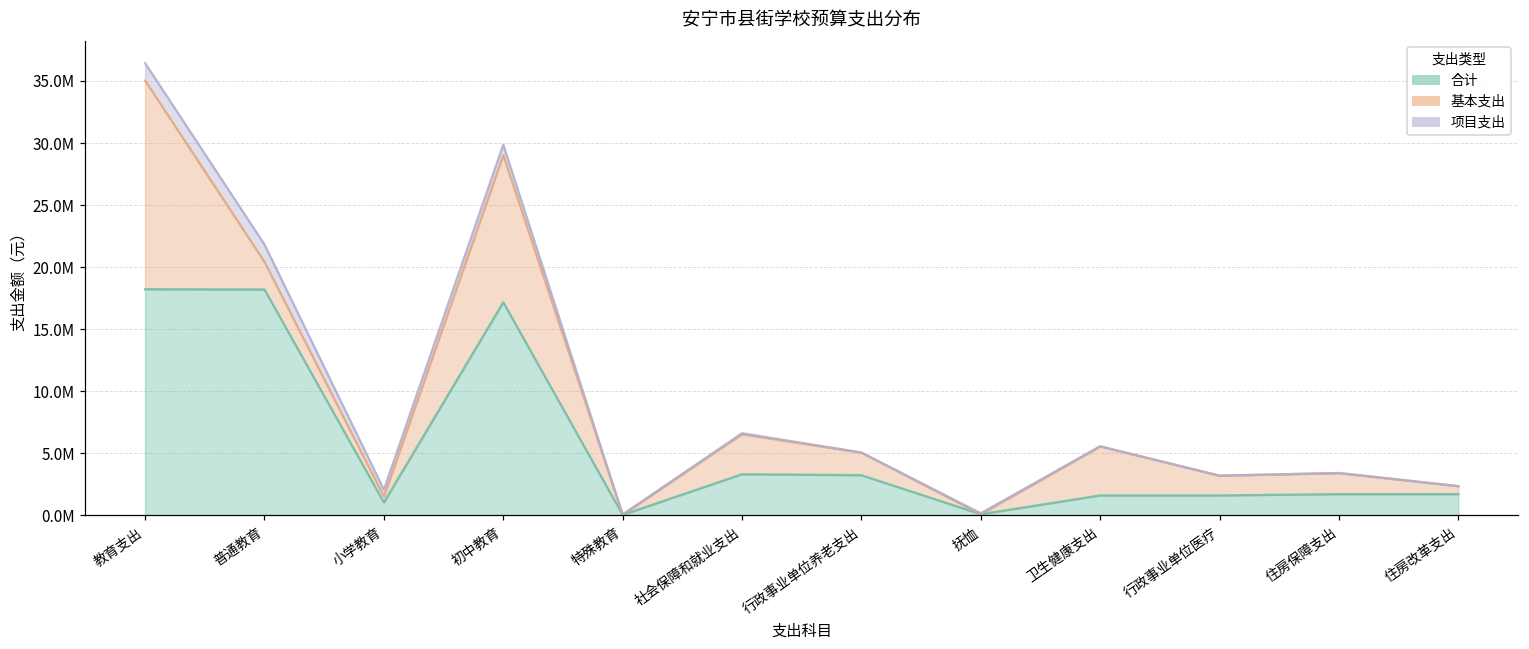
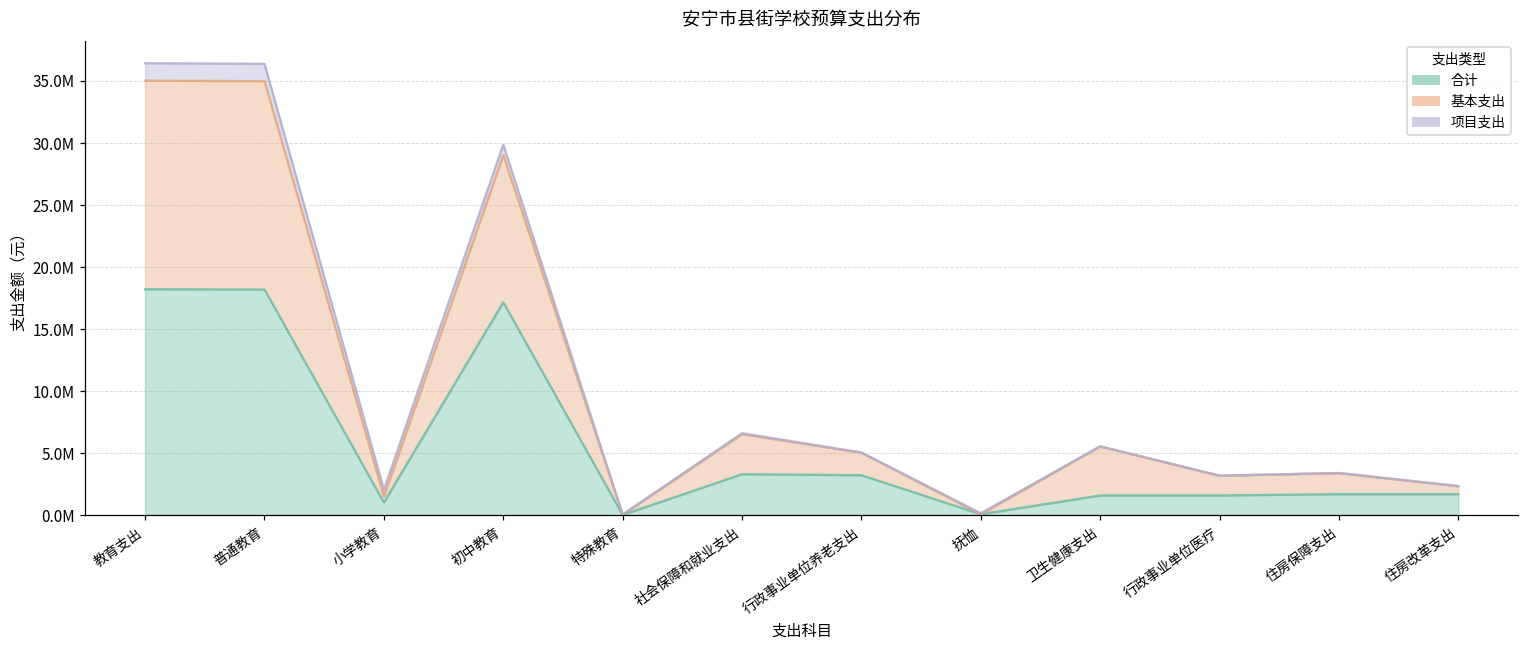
  {
    "基本支出": {
      "教育支出": 16800000,
-     "普通教育": 2200000,
+     "普通教育": 16800000,
      "小学教育": 500000,
      "初中教育": 11900000
    }
  }
